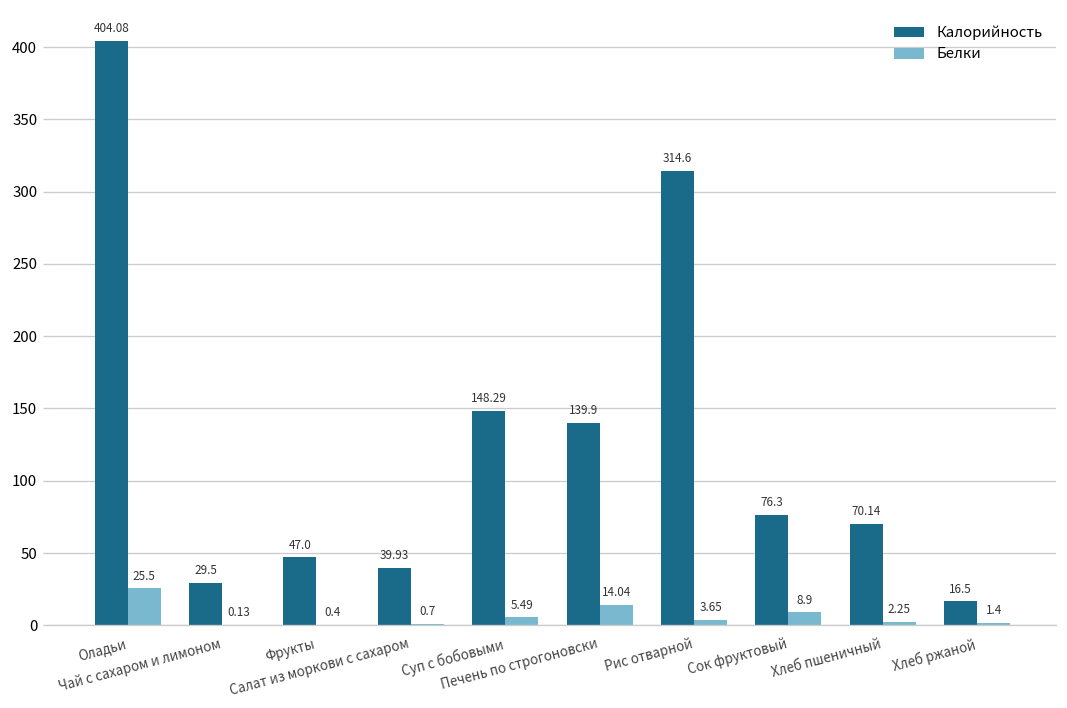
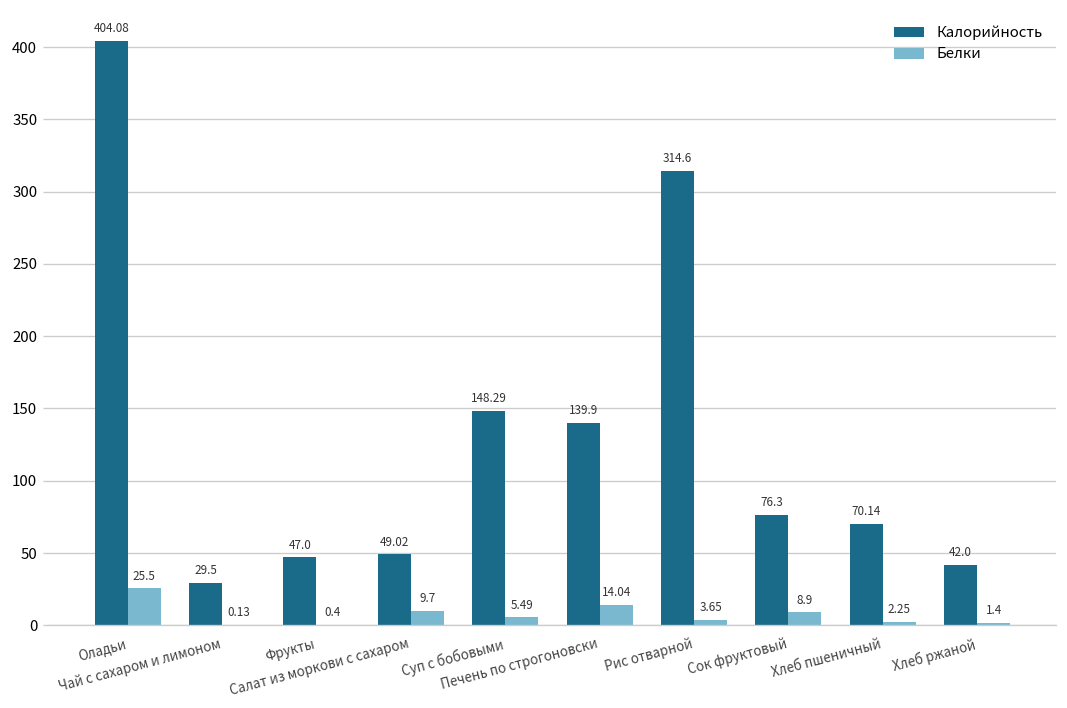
  {
    "Калорийность": {
      "Оладьи": 404.08,
      "Чай с сахаром и лимоном": 29.5,
      "Фрукты": 47.0,
-     "Салат из моркови с сахаром": 39.93,
+     "Салат из моркови с сахаром": 49.02,
      "Суп с бобовыми": 148.29,
      "Печень по строгоновски": 139.9,
      "Рис отварной": 314.6,
      "Сок фруктовый": 76.3,
      "Хлеб пшеничный": 70.14,
-     "Хлеб ржаной": 16.5
+     "Хлеб ржаной": 42.0
    },
    "Белки": {
      "Оладьи": 25.5,
      "Чай с сахаром и лимоном": 0.13,
      "Фрукты": 0.4,
-     "Салат из моркови с сахаром": 0.7,
+     "Салат из моркови с сахаром": 9.7,
      "Суп с бобовыми": 5.49,
      "Печень по строгоновски": 14.04,
      "Рис отварной": 3.65,
      "Сок фруктовый": 8.9,
      "Хлеб пшеничный": 2.25,
      "Хлеб ржаной": 1.4
    }
  }
